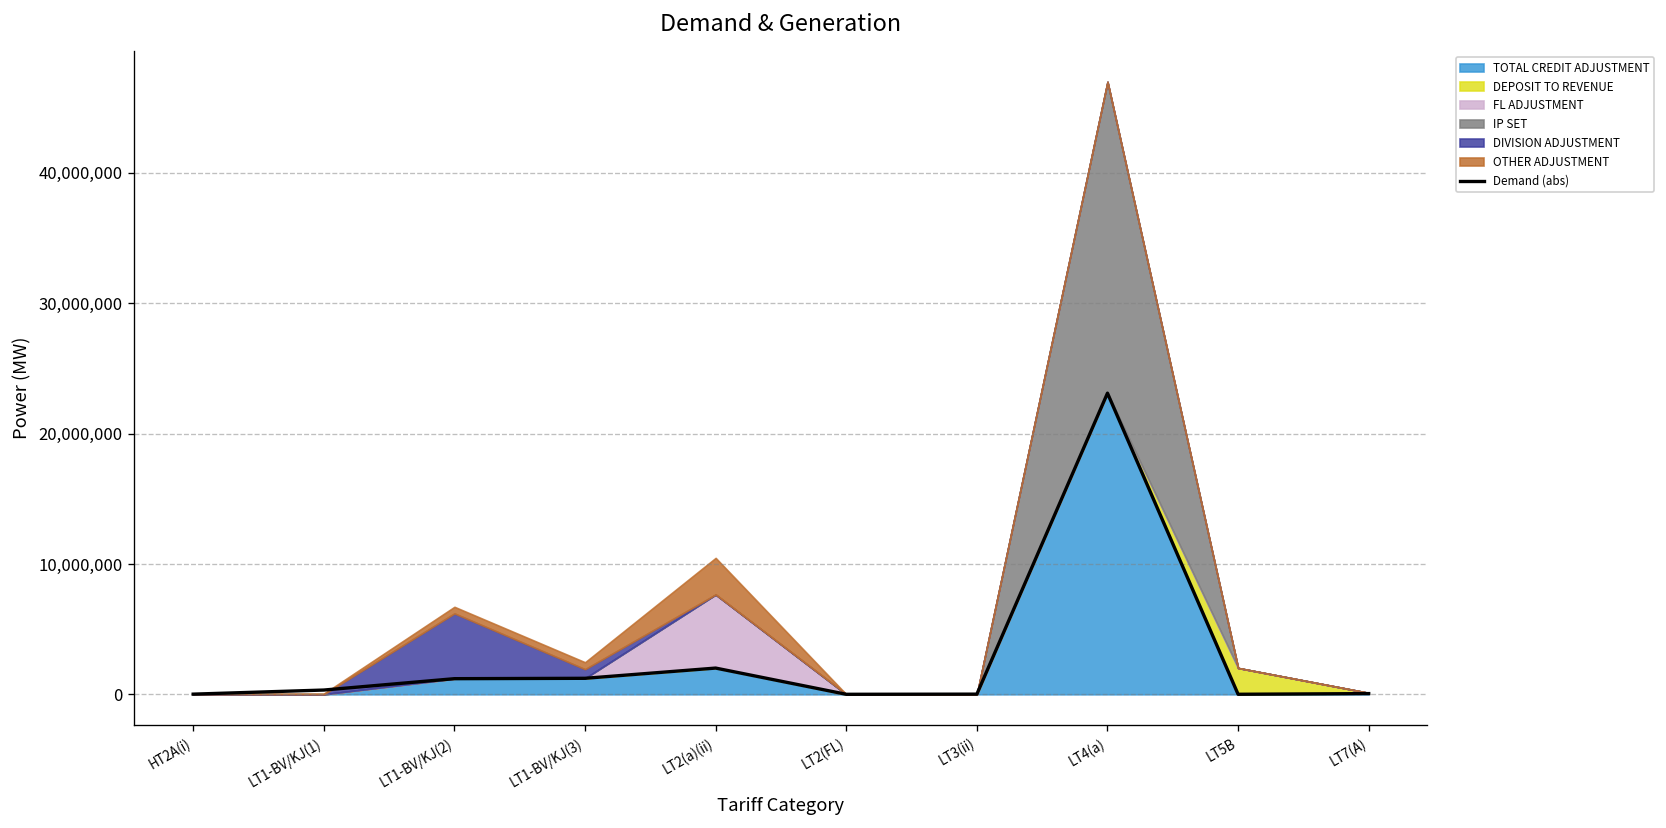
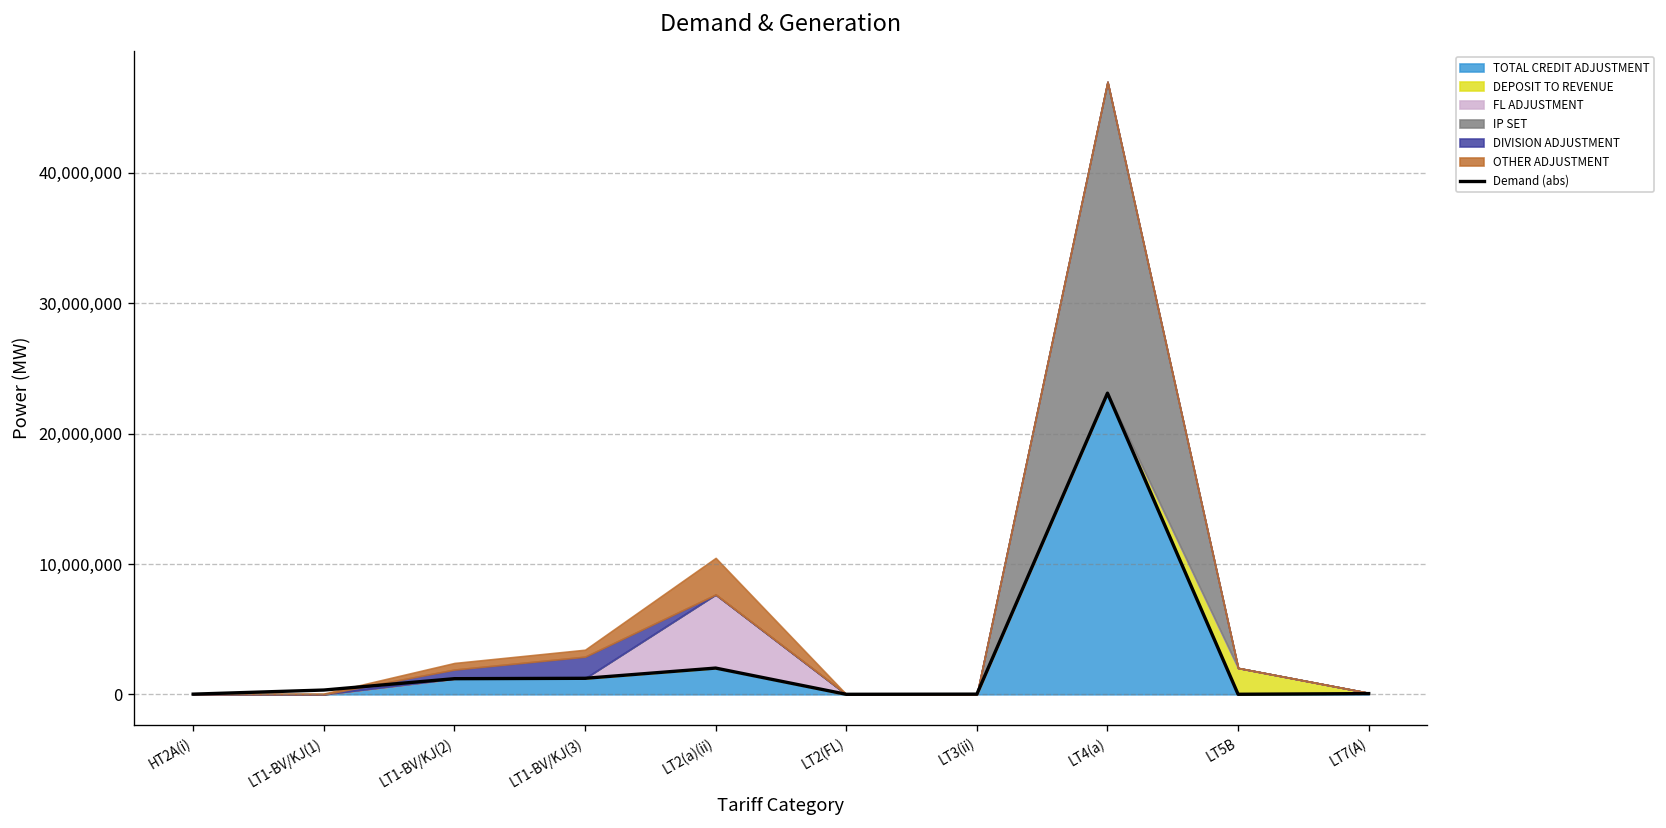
  {
    "Demand (abs)": {
      "LT1-BV/KJ(1)": "300,000"
    },
    "DIVISION ADJUSTMENT": {
-     "LT1-BV/KJ(2)": "5,000,000",
-     "LT1-BV/KJ(3)": "700,000"
+     "LT1-BV/KJ(2)": "700,000",
+     "LT1-BV/KJ(3)": "1,700,000"
    },
    "OTHER ADJUSTMENT": {
      "LT1-BV/KJ(2)": "500,000",
      "LT1-BV/KJ(3)": "500,000",
      "LT2(a)(ii)": "2,800,000"
    }
  }
